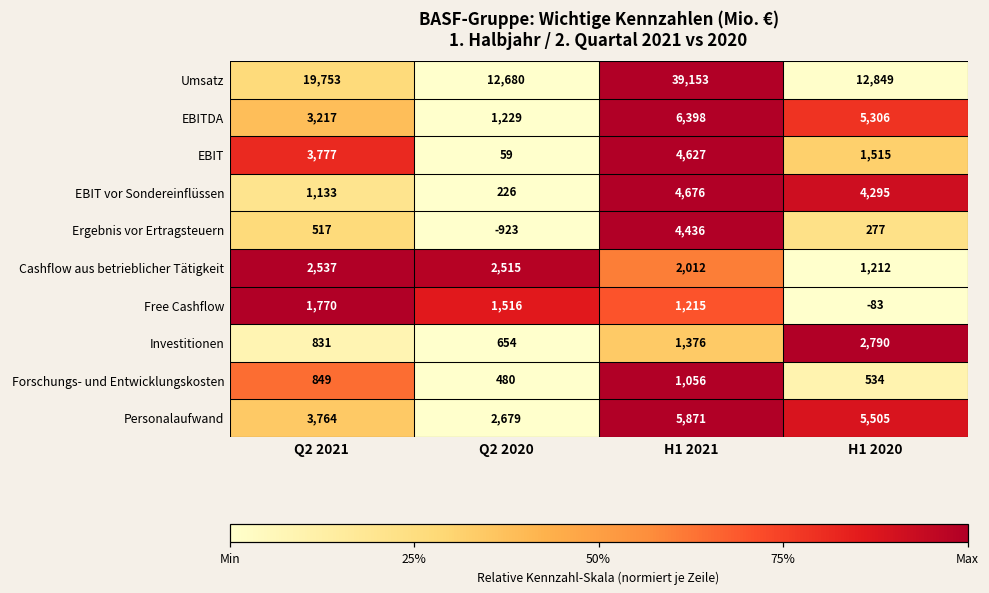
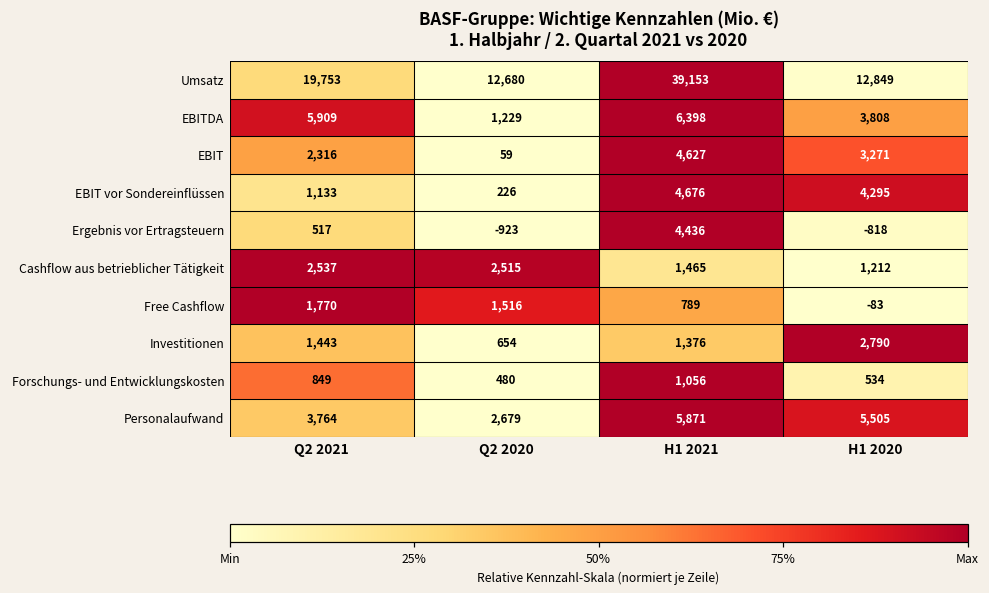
  {
    "Umsatz": {
      "Q2 2021": "19,753",
      "Q2 2020": "12,680",
      "H1 2021": "39,153",
      "H1 2020": "12,849"
    },
    "EBITDA": {
-     "Q2 2021": "3,217",
+     "Q2 2021": "5,909",
      "Q2 2020": "1,229",
      "H1 2021": "6,398",
-     "H1 2020": "5,306"
+     "H1 2020": "3,808"
    },
    "EBIT": {
-     "Q2 2021": "3,777",
+     "Q2 2021": "2,316",
      "Q2 2020": "59",
      "H1 2021": "4,627",
-     "H1 2020": "1,515"
+     "H1 2020": "3,271"
    },
    "EBIT vor Sondereinflüssen": {
      "Q2 2021": "1,133",
      "Q2 2020": "226",
      "H1 2021": "4,676",
      "H1 2020": "4,295"
    },
    "Ergebnis vor Ertragsteuern": {
      "Q2 2021": "517",
      "Q2 2020": "-923",
      "H1 2021": "4,436",
-     "H1 2020": "277"
+     "H1 2020": "-818"
    },
    "Cashflow aus betrieblicher Tätigkeit": {
      "Q2 2021": "2,537",
      "Q2 2020": "2,515",
-     "H1 2021": "2,012",
+     "H1 2021": "1,465",
      "H1 2020": "1,212"
    },
    "Free Cashflow": {
      "Q2 2021": "1,770",
      "Q2 2020": "1,516",
-     "H1 2021": "1,215",
+     "H1 2021": "789",
      "H1 2020": "-83"
    },
    "Investitionen": {
-     "Q2 2021": "831",
+     "Q2 2021": "1,443",
      "Q2 2020": "654",
      "H1 2021": "1,376",
      "H1 2020": "2,790"
    },
    "Forschungs- und Entwicklungskosten": {
      "Q2 2021": "849",
      "Q2 2020": "480",
      "H1 2021": "1,056",
      "H1 2020": "534"
    },
    "Personalaufwand": {
      "Q2 2021": "3,764",
      "Q2 2020": "2,679",
      "H1 2021": "5,871",
      "H1 2020": "5,505"
    }
  }
